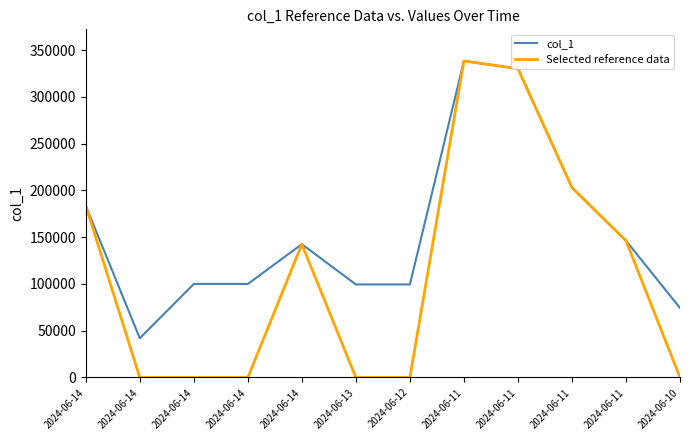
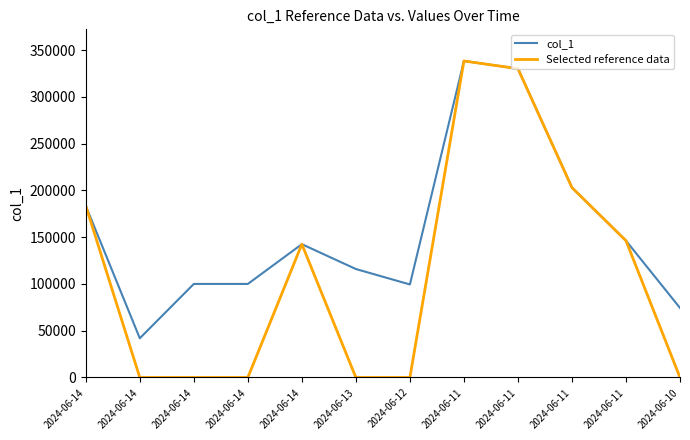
  {
    "col_1": {
-     "2024-06-13": 100000,
+     "2024-06-13": 120000,
      "2024-06-12": 100000,
      "2024-06-10": 70000
    },
    "Selected reference data": {
      "2024-06-13": 0,
      "2024-06-12": 0,
      "2024-06-10": 0
    }
  }
